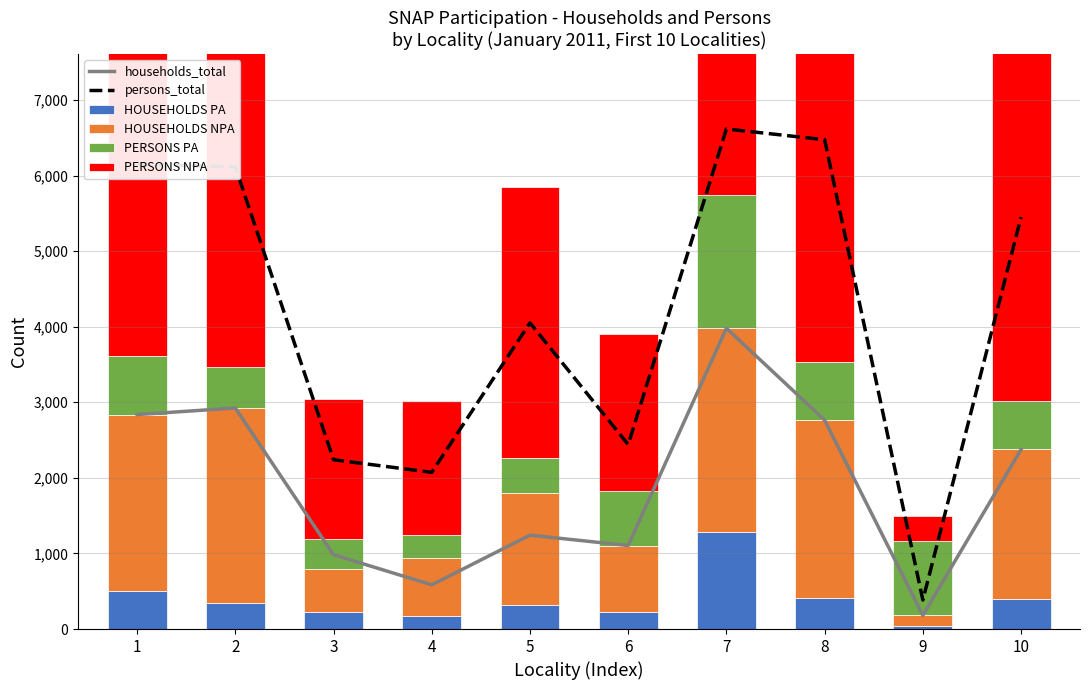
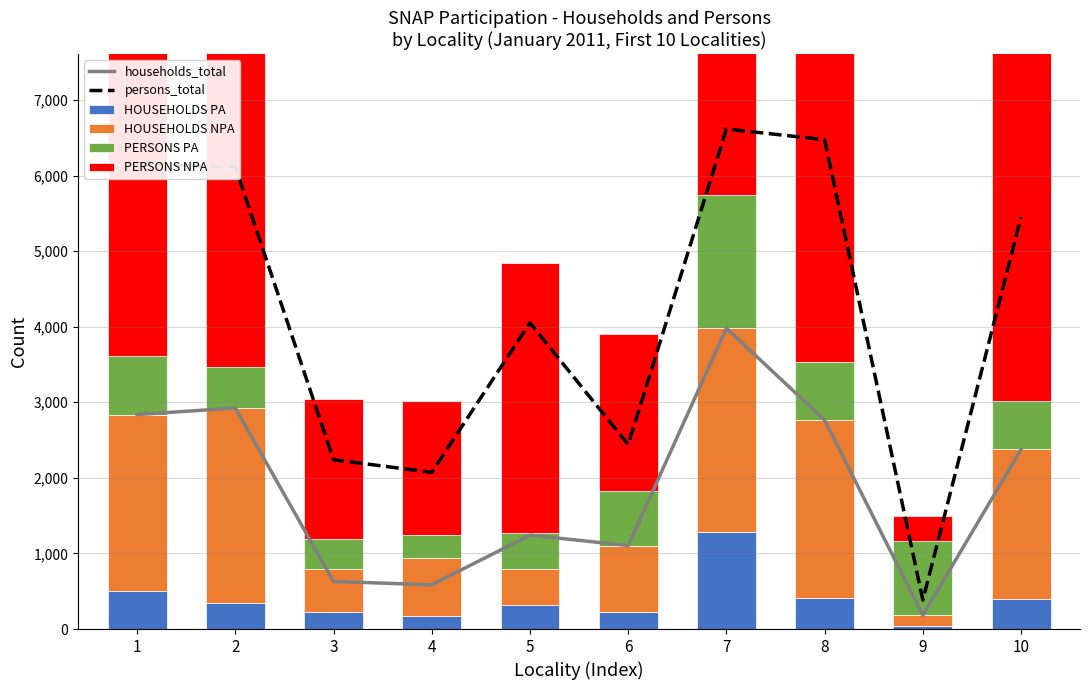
  {
    "households_total": {
      "1": "2,800",
      "2": "2,900",
-     "3": "1,000",
+     "3": "600",
      "4": "600",
      "5": "1,200",
      "6": "1,100",
      "7": "4,000",
      "8": "2,800",
      "9": "200",
      "10": "2,400"
    },
    "HOUSEHOLDS PA": {
      "1": "500",
      "2": "300",
      "3": "200",
      "4": "200",
      "5": "300",
      "6": "200",
      "7": "1,300",
      "8": "400",
      "9": "0",
      "10": "400"
    },
    "HOUSEHOLDS NPA": {
      "1": "2,300",
      "2": "2,600",
      "3": "600",
      "4": "800",
-     "5": "1,500",
+     "5": "500",
      "6": "900",
      "7": "2,700",
      "8": "2,400",
      "9": "100",
      "10": "2,000"
    },
    "persons_total": {
      "3": "2,200",
      "4": "2,100",
      "5": "4,100",
      "6": "2,400",
      "7": "6,600",
      "8": "6,500",
      "9": "400",
      "10": "5,500"
    },
    "PERSONS PA": {
      "1": "800",
      "2": "500",
      "3": "400",
      "4": "300",
      "5": "500",
      "6": "700",
      "7": "1,800",
      "8": "800",
      "9": "1,000",
      "10": "600"
    },
    "PERSONS NPA": {
      "3": "1,800",
      "4": "1,800",
      "5": "3,600",
      "6": "2,100",
      "9": "300"
    }
  }
